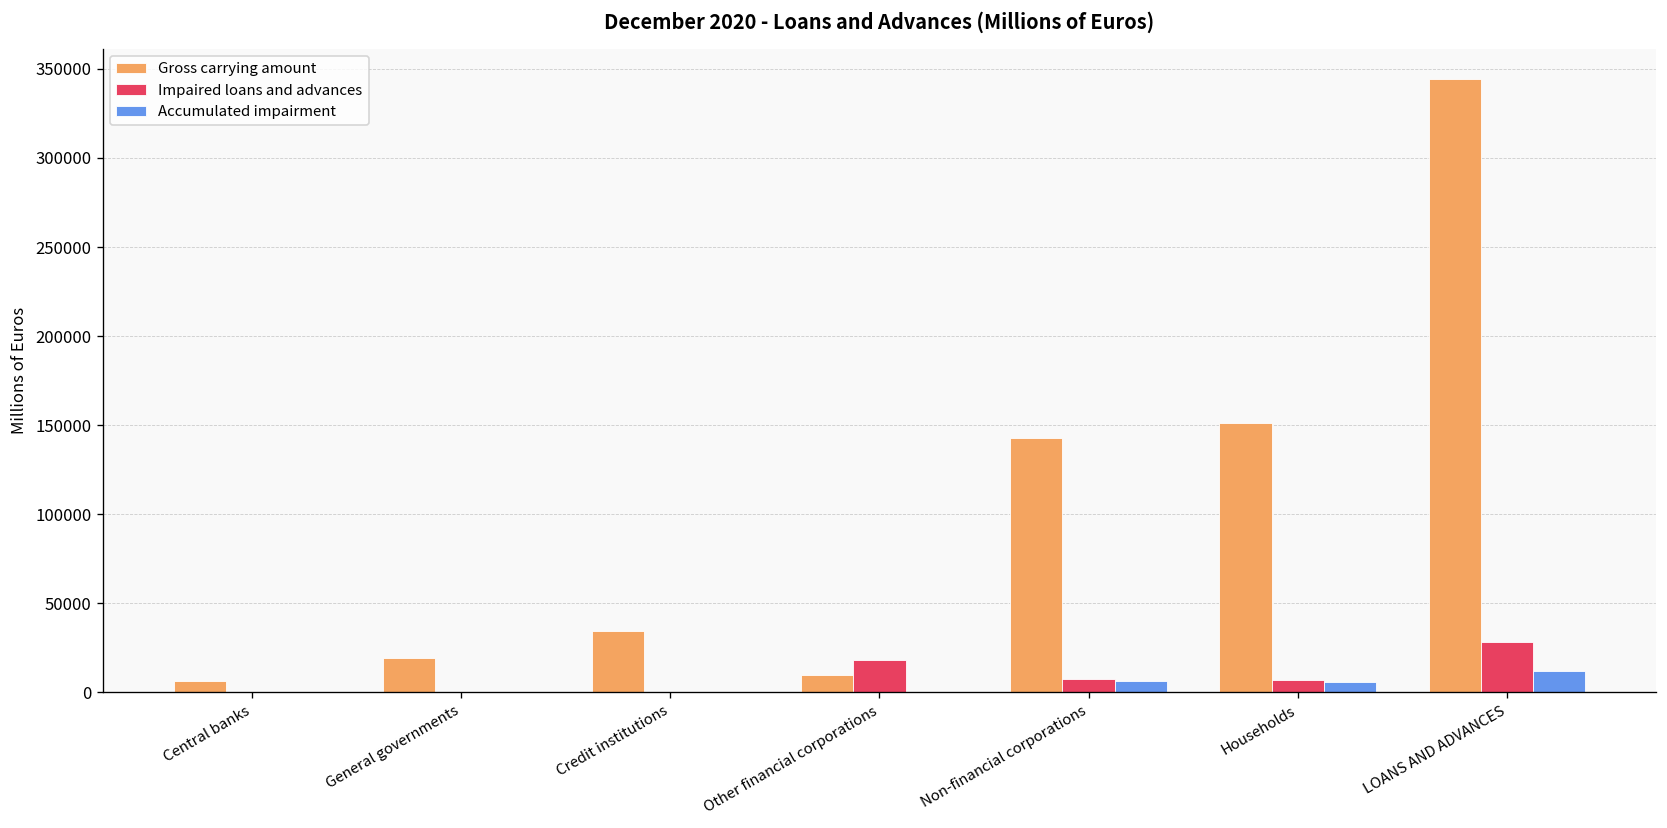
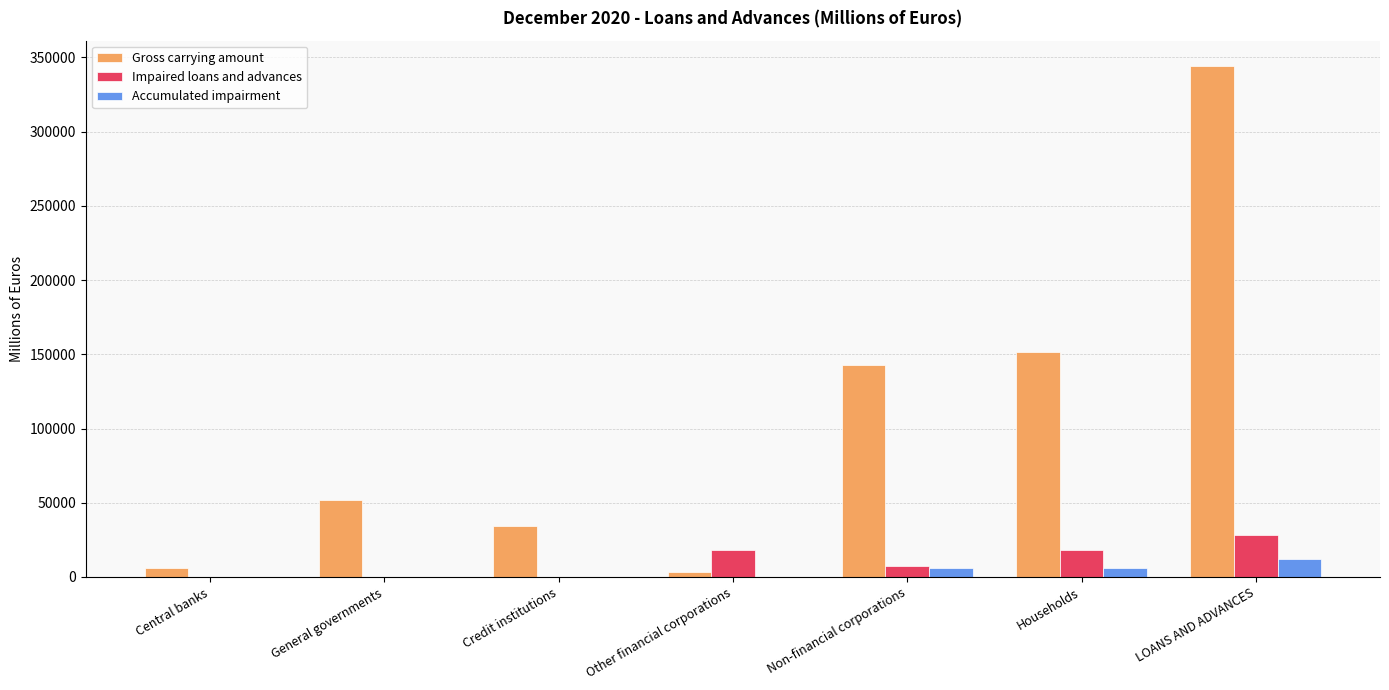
  {
    "Gross carrying amount": {
      "Central banks": 6000,
-     "General governments": 19000,
+     "General governments": 52000,
      "Credit institutions": 35000,
-     "Other financial corporations": 10000,
+     "Other financial corporations": 3000,
      "Non-financial corporations": 143000,
      "Households": 151000,
      "LOANS AND ADVANCES": 344000
    },
    "Impaired loans and advances": {
      "Central banks": 0,
      "Other financial corporations": 18000,
      "Non-financial corporations": 7000,
-     "Households": 7000,
+     "Households": 18000,
      "LOANS AND ADVANCES": 28000
    },
    "Accumulated impairment": {
      "Non-financial corporations": 6000,
      "Households": 6000,
      "LOANS AND ADVANCES": 12000
    }
  }
